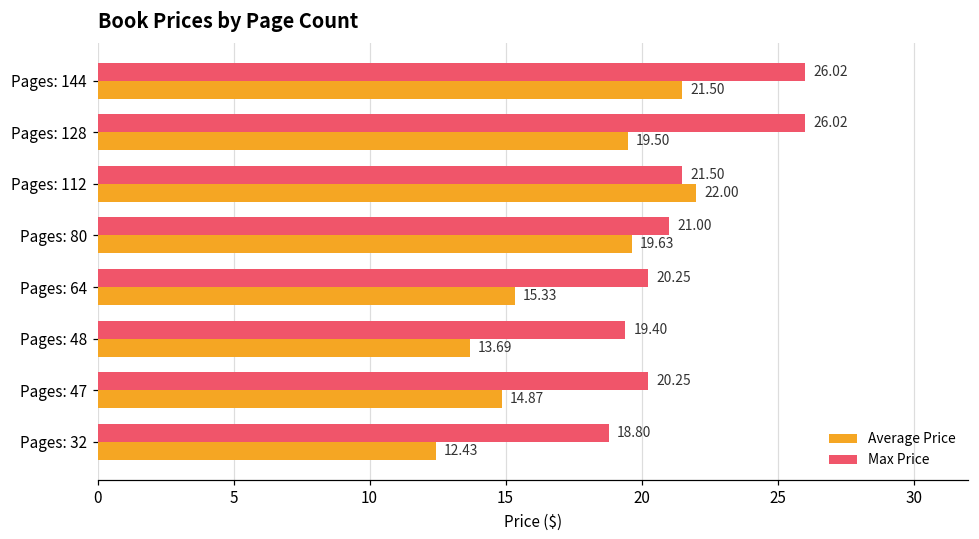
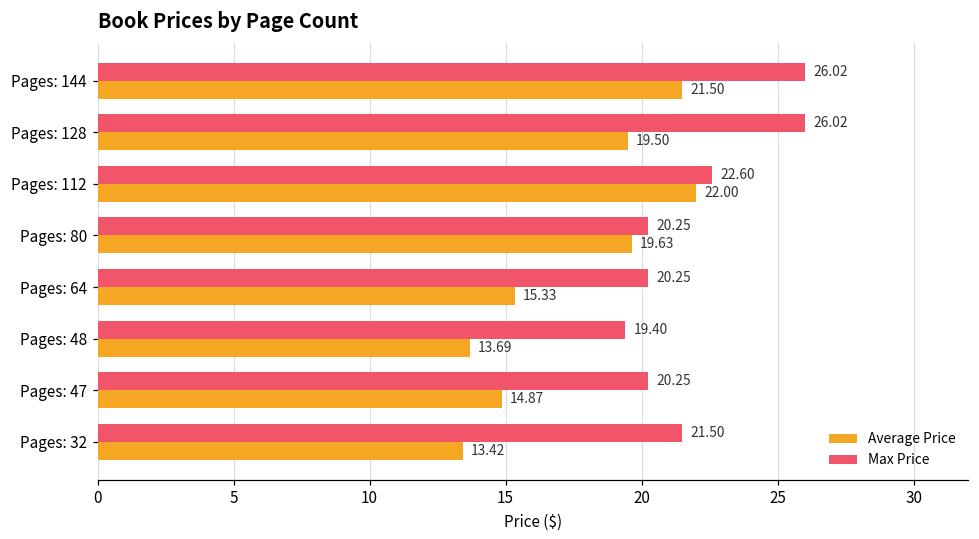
  {
    "Average Price": {
      "Pages: 144": 21.50,
      "Pages: 128": 19.50,
      "Pages: 112": 22.00,
      "Pages: 80": 19.63,
      "Pages: 64": 15.33,
      "Pages: 48": 13.69,
      "Pages: 47": 14.87,
-     "Pages: 32": 12.43
+     "Pages: 32": 13.42
    },
    "Max Price": {
      "Pages: 144": 26.02,
      "Pages: 128": 26.02,
-     "Pages: 112": 21.50,
-     "Pages: 80": 21.00,
+     "Pages: 112": 22.60,
+     "Pages: 80": 20.25,
      "Pages: 64": 20.25,
      "Pages: 48": 19.40,
      "Pages: 47": 20.25,
-     "Pages: 32": 18.80
+     "Pages: 32": 21.50
    }
  }
